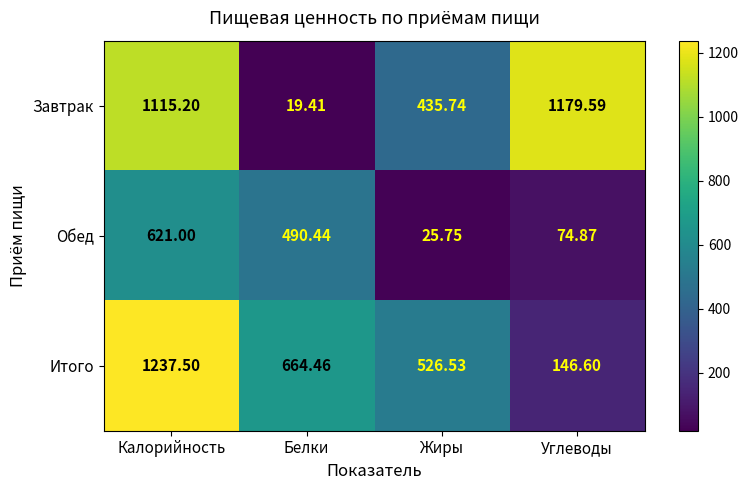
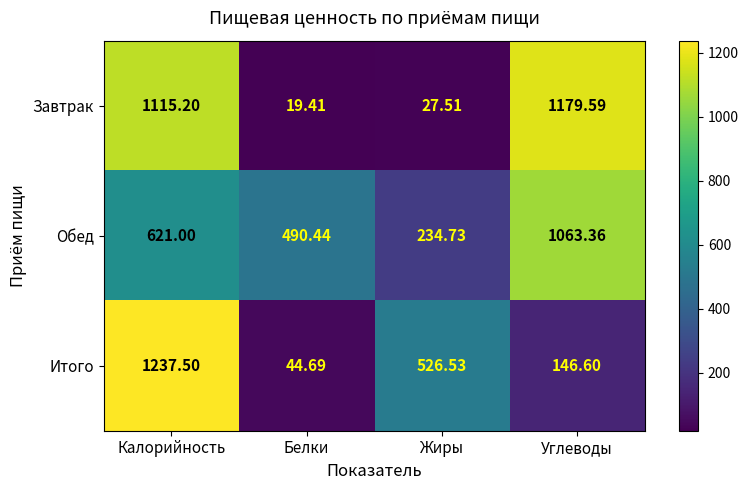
  {
    "Завтрак": {
      "Калорийность": 1115.20,
      "Белки": 19.41,
-     "Жиры": 435.74,
+     "Жиры": 27.51,
      "Углеводы": 1179.59
    },
    "Обед": {
      "Калорийность": 621.00,
      "Белки": 490.44,
-     "Жиры": 25.75,
-     "Углеводы": 74.87
+     "Жиры": 234.73,
+     "Углеводы": 1063.36
    },
    "Итого": {
      "Калорийность": 1237.50,
-     "Белки": 664.46,
+     "Белки": 44.69,
      "Жиры": 526.53,
      "Углеводы": 146.60
    }
  }
